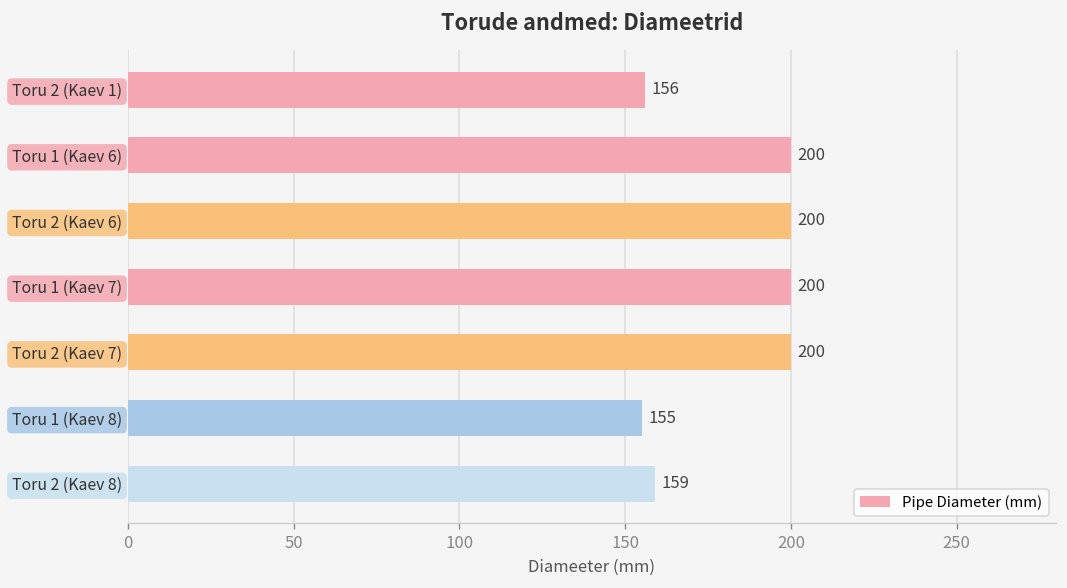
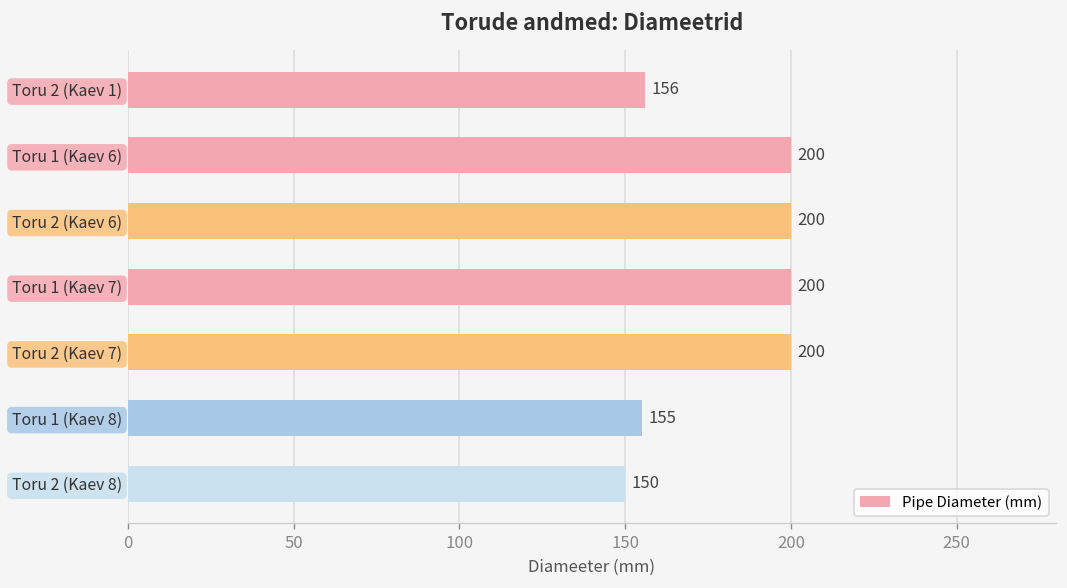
  {
    "Toru 2 (Kaev 1)": 156,
    "Toru 1 (Kaev 6)": 200,
    "Toru 2 (Kaev 6)": 200,
    "Toru 1 (Kaev 7)": 200,
    "Toru 2 (Kaev 7)": 200,
    "Toru 1 (Kaev 8)": 155,
-   "Toru 2 (Kaev 8)": 159
+   "Toru 2 (Kaev 8)": 150
  }
